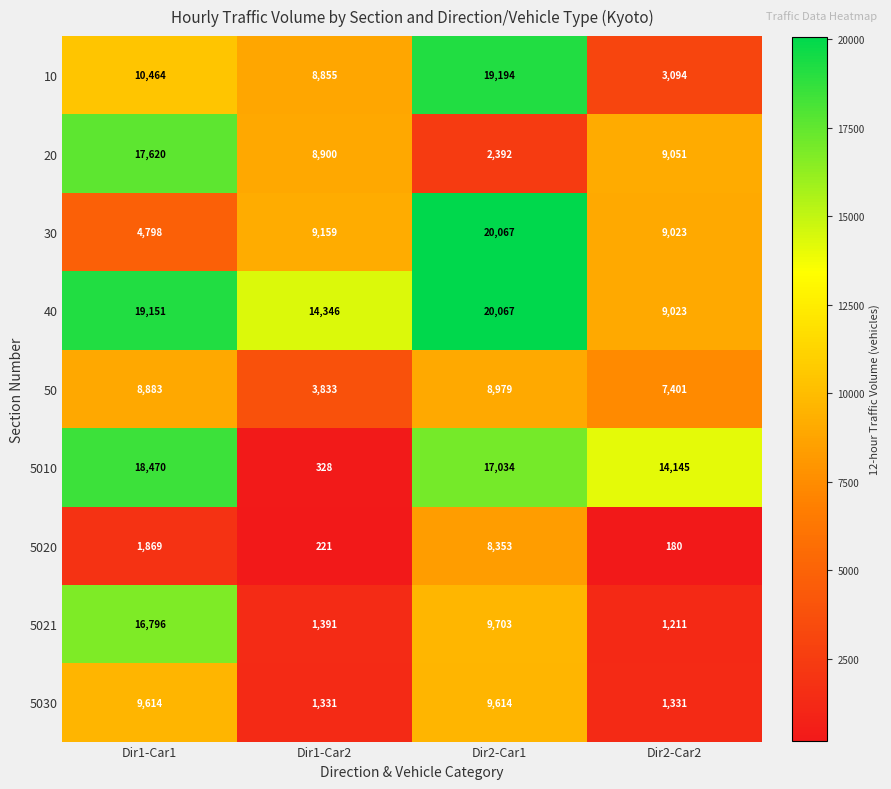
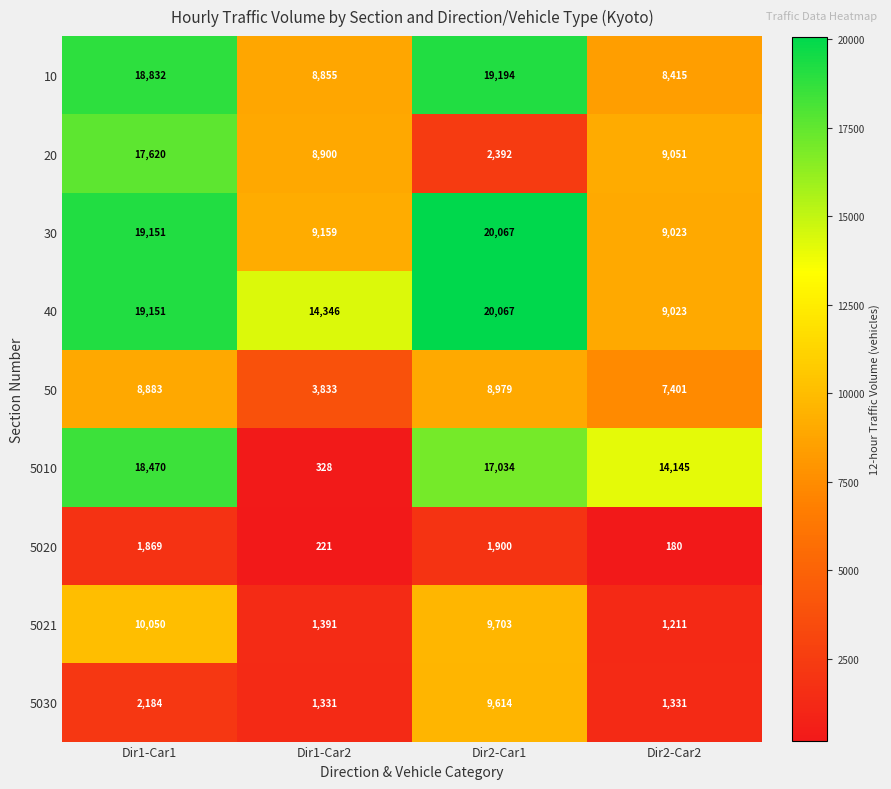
  {
    "10": {
-     "Dir1-Car1": "10,464",
+     "Dir1-Car1": "18,832",
      "Dir1-Car2": "8,855",
      "Dir2-Car1": "19,194",
-     "Dir2-Car2": "3,094"
+     "Dir2-Car2": "8,415"
    },
    "20": {
      "Dir1-Car1": "17,620",
      "Dir1-Car2": "8,900",
      "Dir2-Car1": "2,392",
      "Dir2-Car2": "9,051"
    },
    "30": {
-     "Dir1-Car1": "4,798",
+     "Dir1-Car1": "19,151",
      "Dir1-Car2": "9,159",
      "Dir2-Car1": "20,067",
      "Dir2-Car2": "9,023"
    },
    "40": {
      "Dir1-Car1": "19,151",
      "Dir1-Car2": "14,346",
      "Dir2-Car1": "20,067",
      "Dir2-Car2": "9,023"
    },
    "50": {
      "Dir1-Car1": "8,883",
      "Dir1-Car2": "3,833",
      "Dir2-Car1": "8,979",
      "Dir2-Car2": "7,401"
    },
    "5010": {
      "Dir1-Car1": "18,470",
      "Dir1-Car2": "328",
      "Dir2-Car1": "17,034",
      "Dir2-Car2": "14,145"
    },
    "5020": {
      "Dir1-Car1": "1,869",
      "Dir1-Car2": "221",
-     "Dir2-Car1": "8,353",
+     "Dir2-Car1": "1,900",
      "Dir2-Car2": "180"
    },
    "5021": {
-     "Dir1-Car1": "16,796",
+     "Dir1-Car1": "10,050",
      "Dir1-Car2": "1,391",
      "Dir2-Car1": "9,703",
      "Dir2-Car2": "1,211"
    },
    "5030": {
-     "Dir1-Car1": "9,614",
+     "Dir1-Car1": "2,184",
      "Dir1-Car2": "1,331",
      "Dir2-Car1": "9,614",
      "Dir2-Car2": "1,331"
    }
  }
